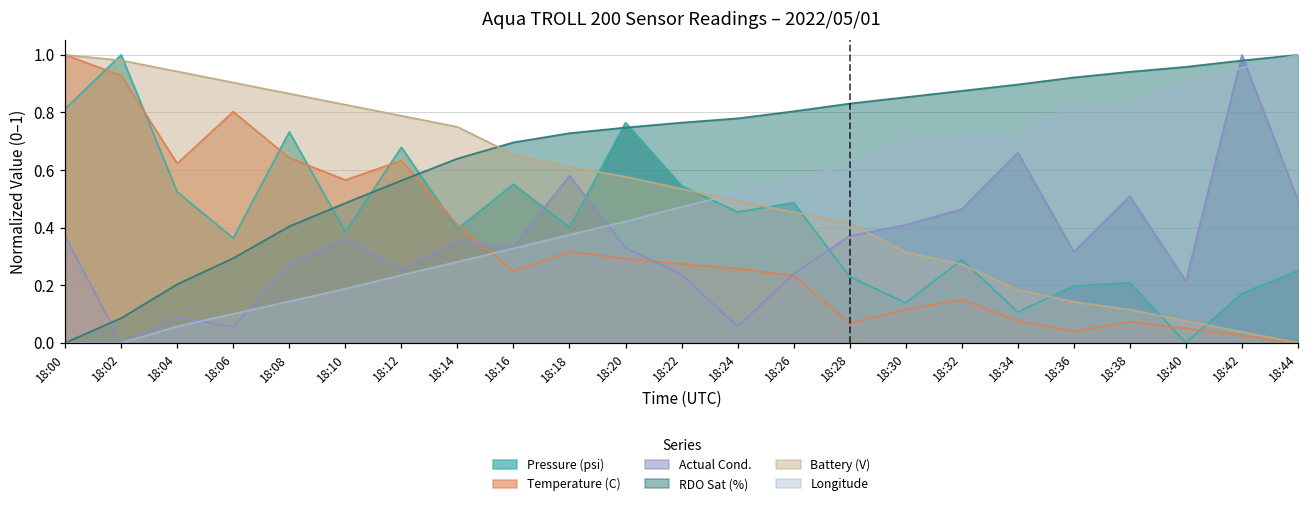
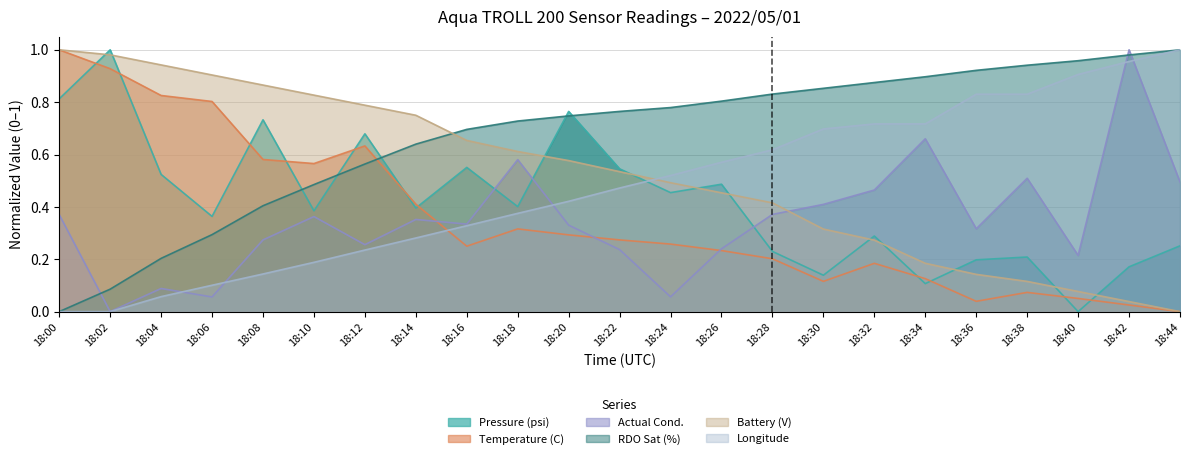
  {
    "Temperature (C)": {
      "18:02": 0.93,
-     "18:04": 0.62,
+     "18:04": 0.83,
      "18:06": 0.80,
-     "18:08": 0.64,
+     "18:08": 0.58,
      "18:10": 0.57,
      "18:12": 0.63,
      "18:14": 0.41,
      "18:16": 0.25,
      "18:18": 0.32,
      "18:20": 0.29,
      "18:22": 0.27,
      "18:24": 0.26,
-     "18:28": 0.07,
+     "18:28": 0.20,
      "18:30": 0.12,
-     "18:32": 0.15,
-     "18:34": 0.08,
+     "18:32": 0.18,
+     "18:34": 0.13,
      "18:36": 0.04,
      "18:38": 0.07,
      "18:40": 0.05,
      "18:42": 0.03
    }
  }
